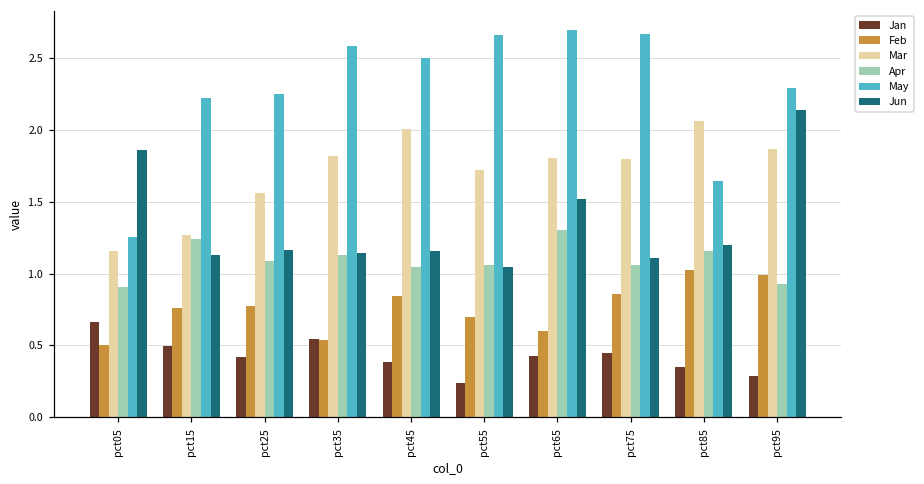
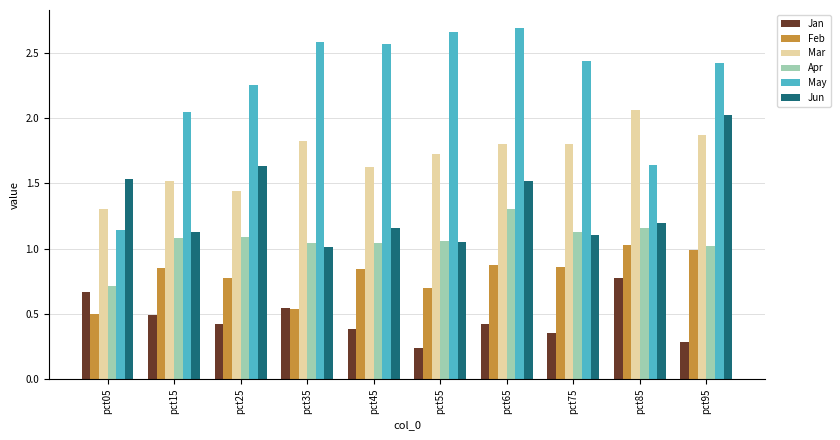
  {
    "Jan": {
      "pct05": 0.66,
      "pct15": 0.49,
      "pct25": 0.42,
      "pct35": 0.54,
      "pct45": 0.38,
      "pct55": 0.24,
      "pct65": 0.43,
-     "pct75": 0.44,
-     "pct85": 0.35,
+     "pct75": 0.36,
+     "pct85": 0.78,
      "pct95": 0.29
    },
    "Feb": {
      "pct05": 0.50,
-     "pct15": 0.76,
+     "pct15": 0.85,
      "pct25": 0.77,
      "pct35": 0.54,
      "pct45": 0.84,
      "pct55": 0.70,
-     "pct65": 0.60,
+     "pct65": 0.87,
      "pct75": 0.86,
      "pct85": 1.03,
      "pct95": 0.99
    },
    "Mar": {
-     "pct05": 1.16,
-     "pct15": 1.27,
-     "pct25": 1.56,
+     "pct05": 1.30,
+     "pct15": 1.52,
+     "pct25": 1.45,
      "pct35": 1.82,
-     "pct45": 2.01,
+     "pct45": 1.62,
      "pct55": 1.72,
      "pct65": 1.80,
      "pct75": 1.80,
      "pct85": 2.06,
      "pct95": 1.87
    },
    "Apr": {
-     "pct05": 0.91,
-     "pct15": 1.24,
+     "pct05": 0.72,
+     "pct15": 1.09,
      "pct25": 1.09,
-     "pct35": 1.13,
+     "pct35": 1.04,
      "pct45": 1.05,
      "pct55": 1.06,
      "pct65": 1.30,
-     "pct75": 1.06,
+     "pct75": 1.13,
      "pct85": 1.16,
-     "pct95": 0.93
+     "pct95": 1.02
    },
    "May": {
-     "pct05": 1.25,
-     "pct15": 2.22,
+     "pct05": 1.14,
+     "pct15": 2.04,
      "pct25": 2.25,
      "pct35": 2.58,
-     "pct45": 2.50,
+     "pct45": 2.57,
      "pct55": 2.66,
      "pct65": 2.69,
-     "pct75": 2.67,
+     "pct75": 2.44,
      "pct85": 1.64,
-     "pct95": 2.30
+     "pct95": 2.42
    },
    "Jun": {
-     "pct05": 1.86,
+     "pct05": 1.53,
      "pct15": 1.13,
-     "pct25": 1.17,
-     "pct35": 1.15,
+     "pct25": 1.64,
+     "pct35": 1.01,
      "pct45": 1.16,
      "pct55": 1.05,
      "pct65": 1.52,
      "pct75": 1.11,
      "pct85": 1.20,
-     "pct95": 2.14
+     "pct95": 2.02
    }
  }
